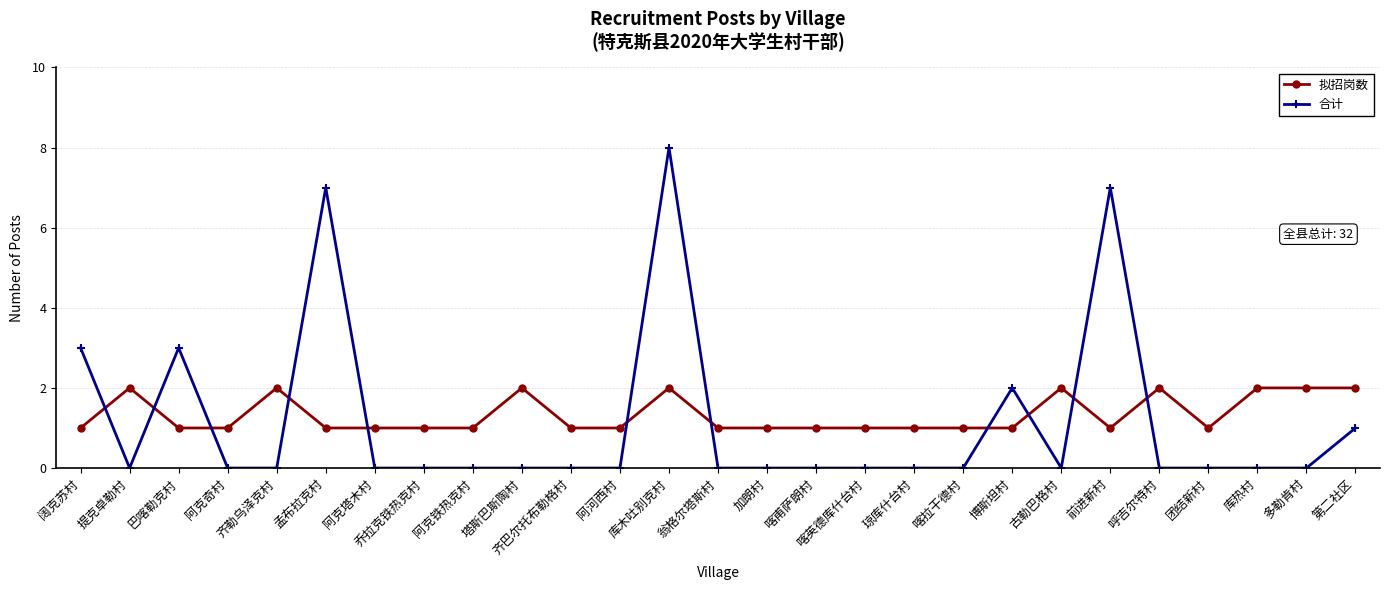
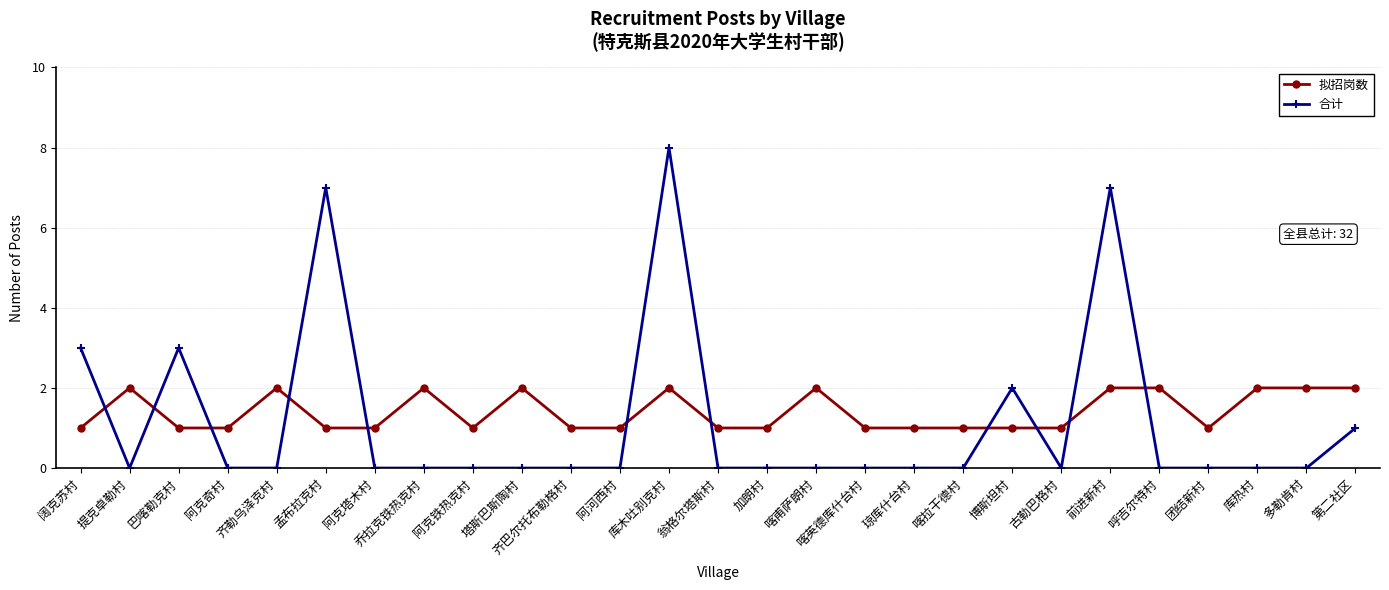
  {
    "拟招岗数": {
      "阔克苏村": 1,
      "提克卓勒村": 2,
      "巴喀勒克村": 1,
      "阿克奇村": 1,
      "齐勒乌泽克村": 2,
      "孟布拉克村": 1,
      "阿克塔木村": 1,
-     "乔拉克铁热克村": 1,
+     "乔拉克铁热克村": 2,
      "阿克铁热克村": 1,
      "塔斯巴斯陶村": 2,
      "齐巴尔托布勒格村": 1,
      "阿河西村": 1,
      "库木吐别克村": 2,
      "翁格尔塔斯村": 1,
      "加朗村": 1,
-     "喀甫萨朗村": 1,
+     "喀甫萨朗村": 2,
      "喀英德库什台村": 1,
      "琼库什台村": 1,
      "喀拉干德村": 1,
      "博斯坦村": 1,
-     "古勒巴格村": 2,
-     "前进新村": 1,
+     "古勒巴格村": 1,
+     "前进新村": 2,
      "呼吉尔特村": 2,
      "团结新村": 1,
      "库热村": 2,
      "多勒肯村": 2,
      "第二社区": 2
    },
    "合计": {
      "阔克苏村": 3,
      "提克卓勒村": 0,
      "巴喀勒克村": 3,
      "阿克奇村": 0,
      "齐勒乌泽克村": 0,
      "孟布拉克村": 7,
      "阿克塔木村": 0,
      "乔拉克铁热克村": 0,
      "阿克铁热克村": 0,
      "塔斯巴斯陶村": 0,
      "齐巴尔托布勒格村": 0,
      "阿河西村": 0,
      "库木吐别克村": 8,
      "翁格尔塔斯村": 0,
      "加朗村": 0,
      "喀甫萨朗村": 0,
      "喀英德库什台村": 0,
      "琼库什台村": 0,
      "喀拉干德村": 0,
      "博斯坦村": 2,
      "古勒巴格村": 0,
      "前进新村": 7,
      "呼吉尔特村": 0,
      "团结新村": 0,
      "库热村": 0,
      "多勒肯村": 0,
      "第二社区": 1
    }
  }
